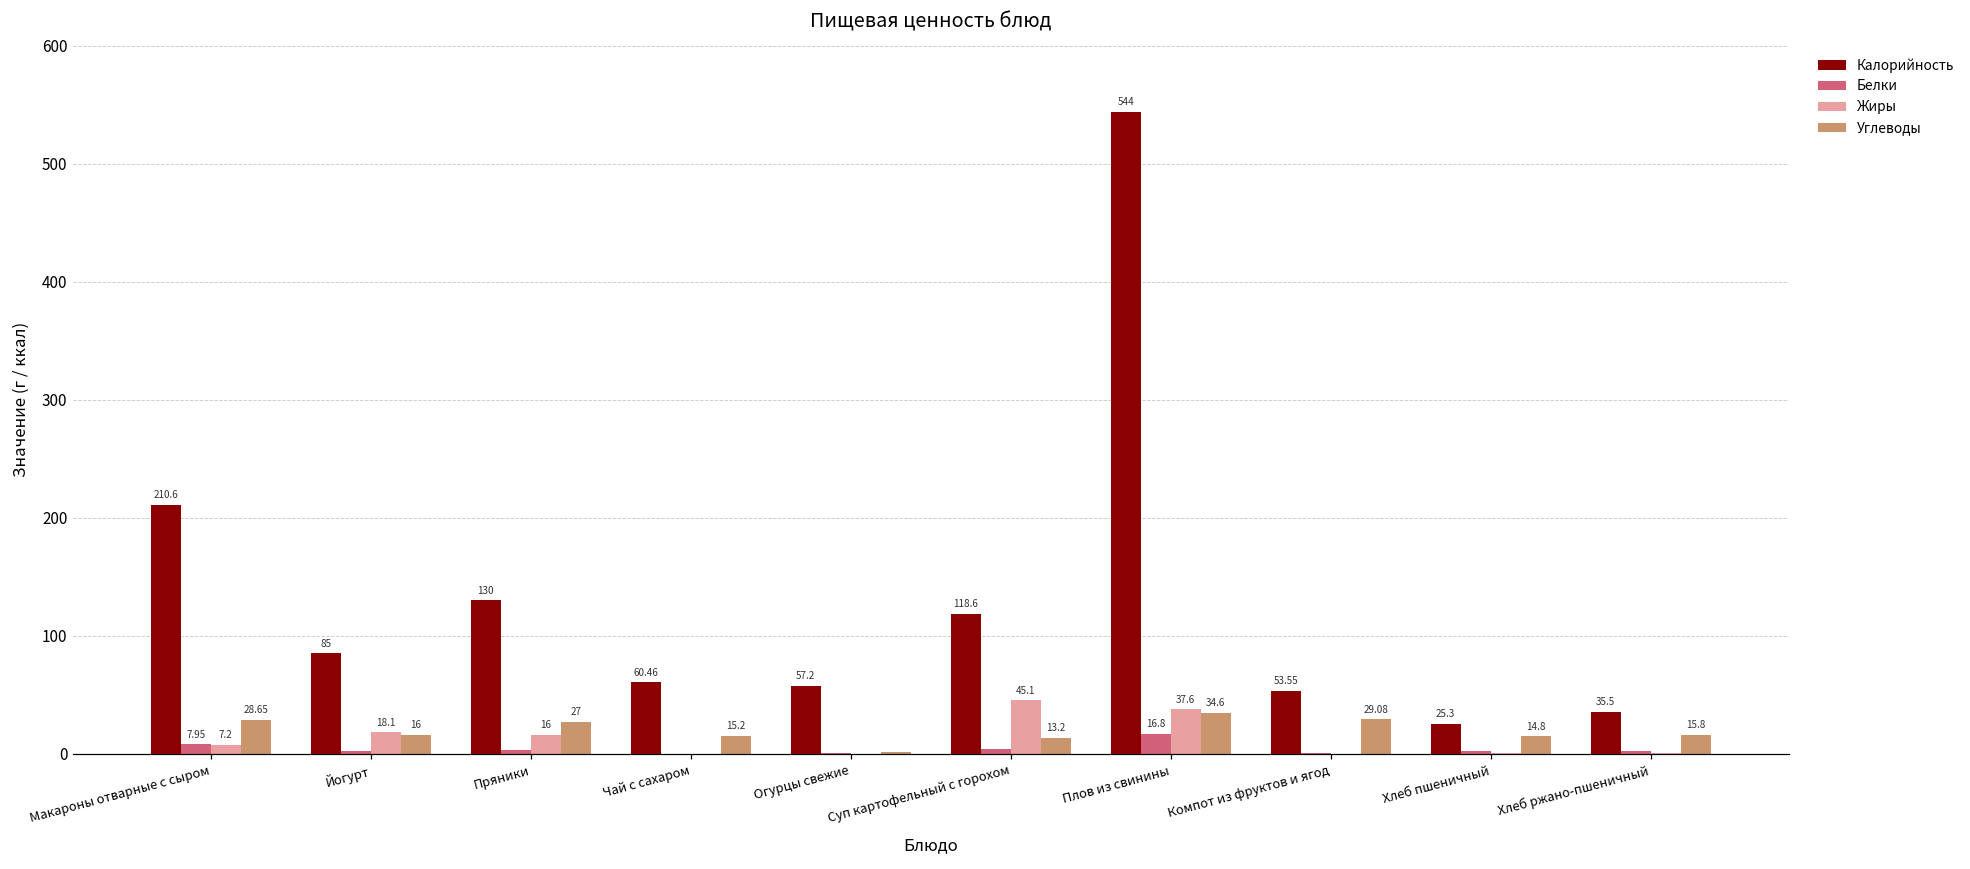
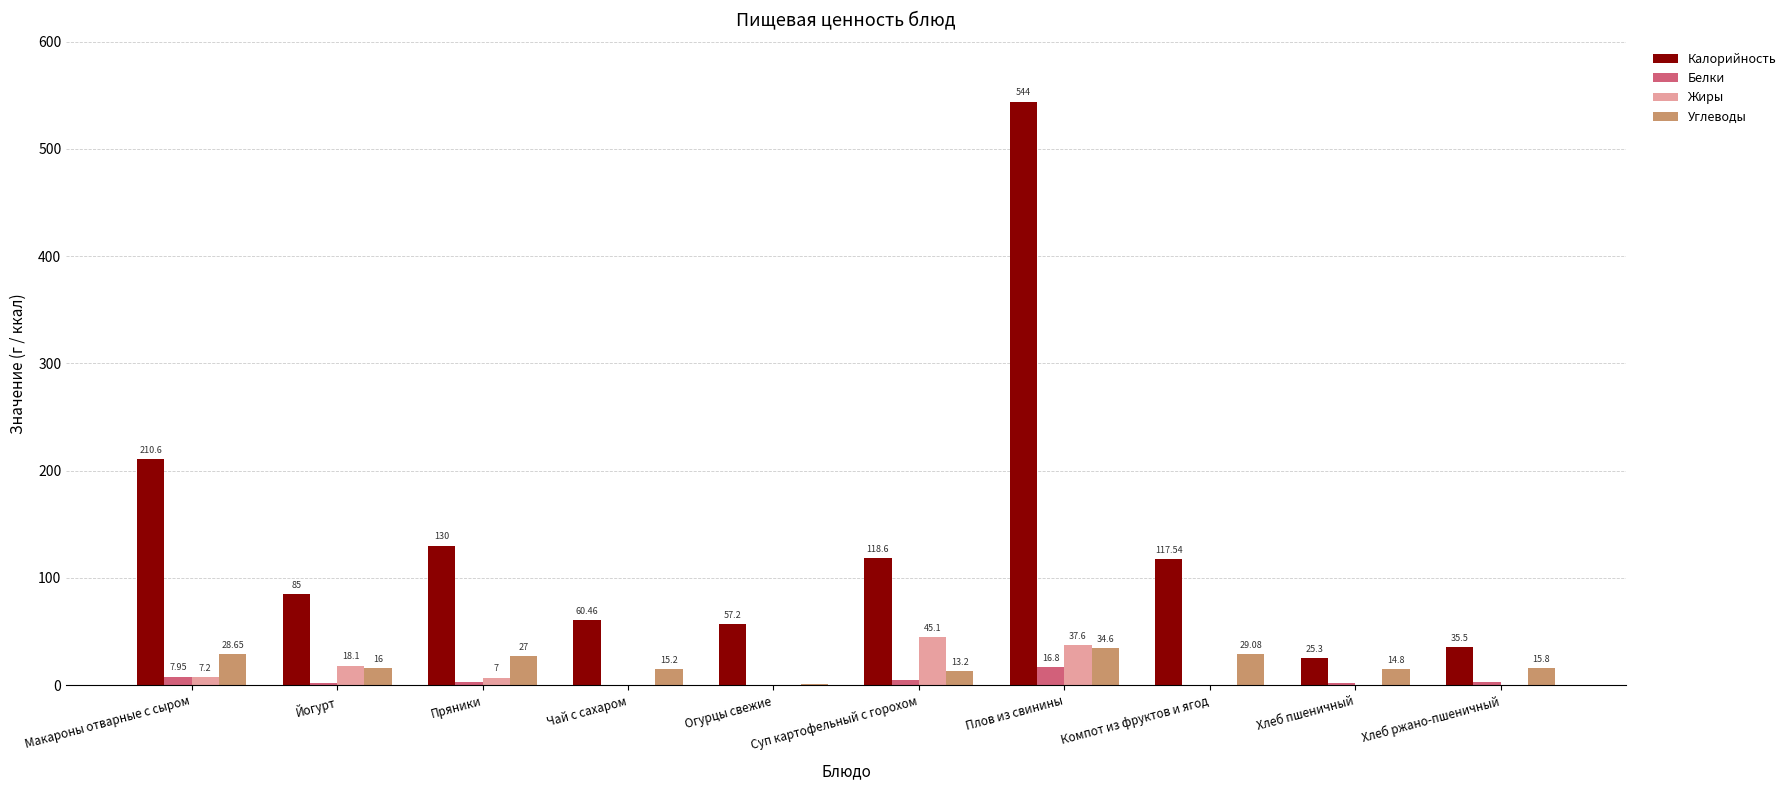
  {
    "Калорийность": {
      "Макароны отварные с сыром": 210.6,
      "Йогурт": 85,
      "Пряники": 130,
      "Чай с сахаром": 60.46,
      "Огурцы свежие": 57.2,
      "Суп картофельный с горохом": 118.6,
      "Плов из свинины": 544,
-     "Компот из фруктов и ягод": 53.55,
+     "Компот из фруктов и ягод": 117.54,
      "Хлеб пшеничный": 25.3,
      "Хлеб ржано-пшеничный": 35.5
    },
    "Жиры": {
      "Макароны отварные с сыром": 7.2,
      "Йогурт": 18.1,
-     "Пряники": 16,
+     "Пряники": 7,
      "Суп картофельный с горохом": 45.1,
      "Плов из свинины": 37.6
    }
  }
